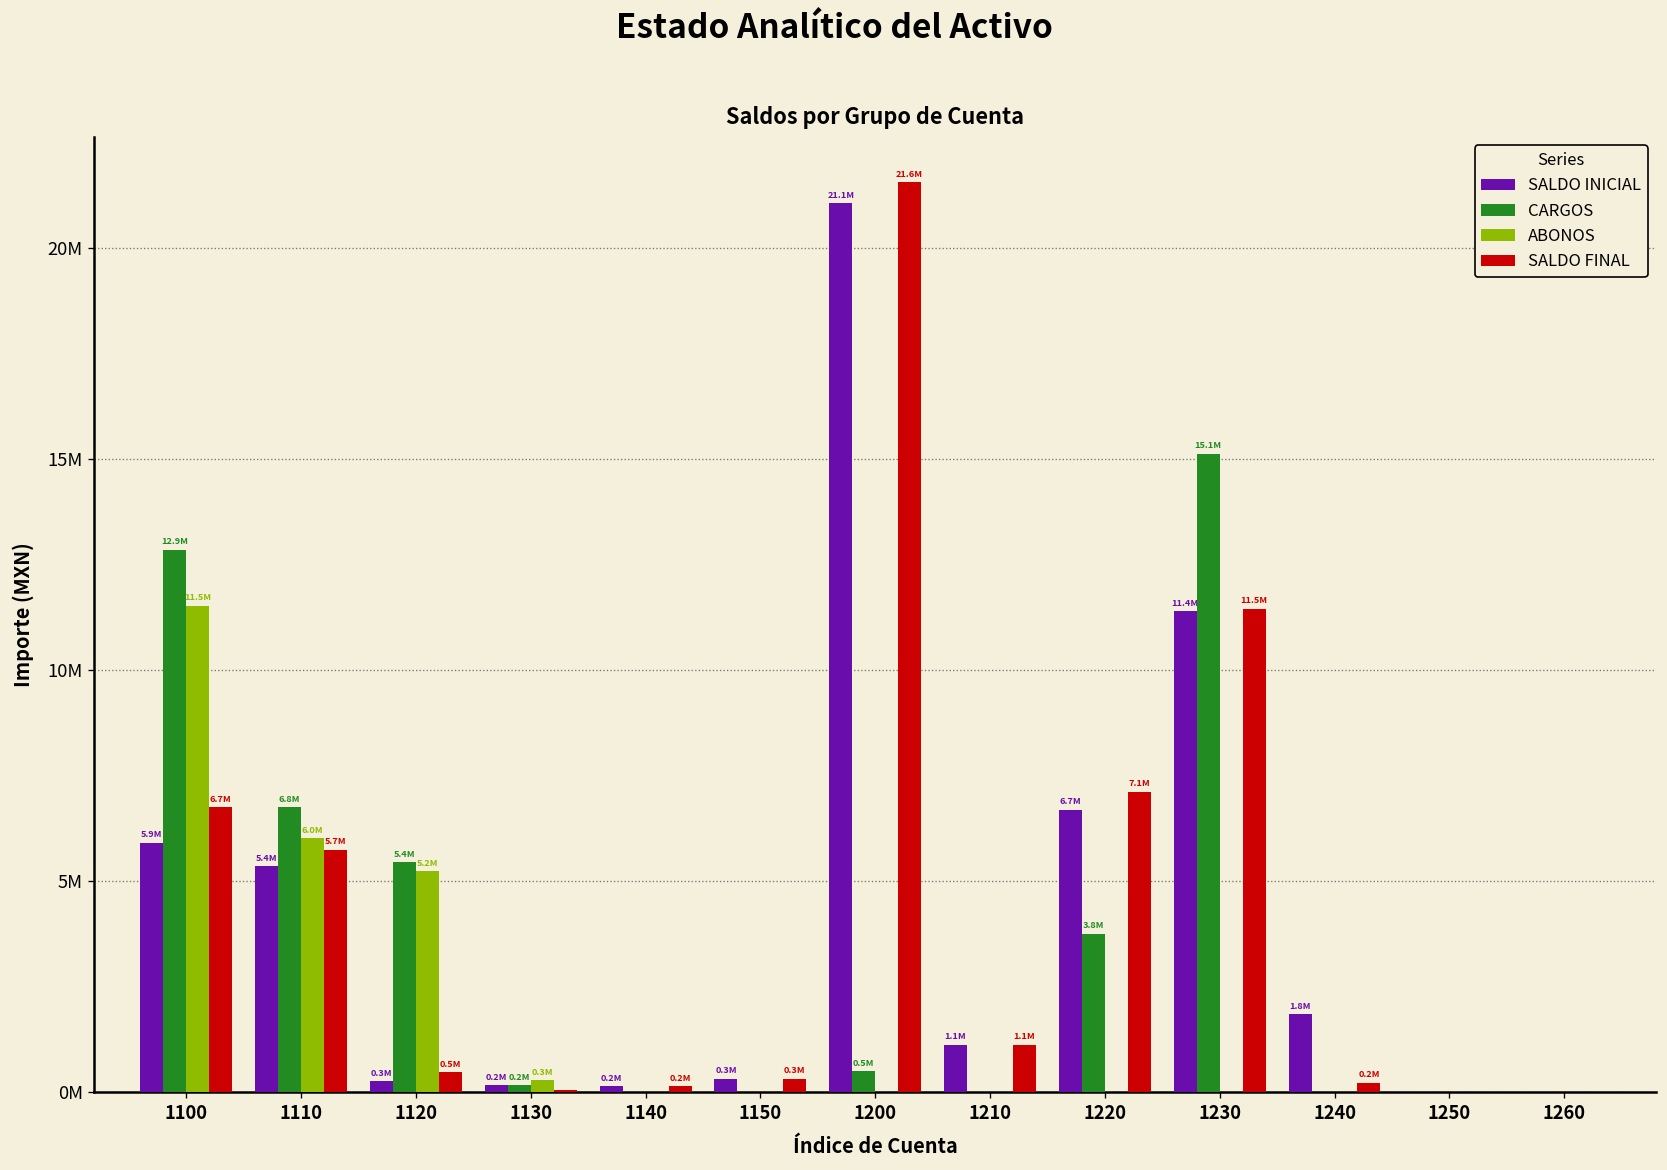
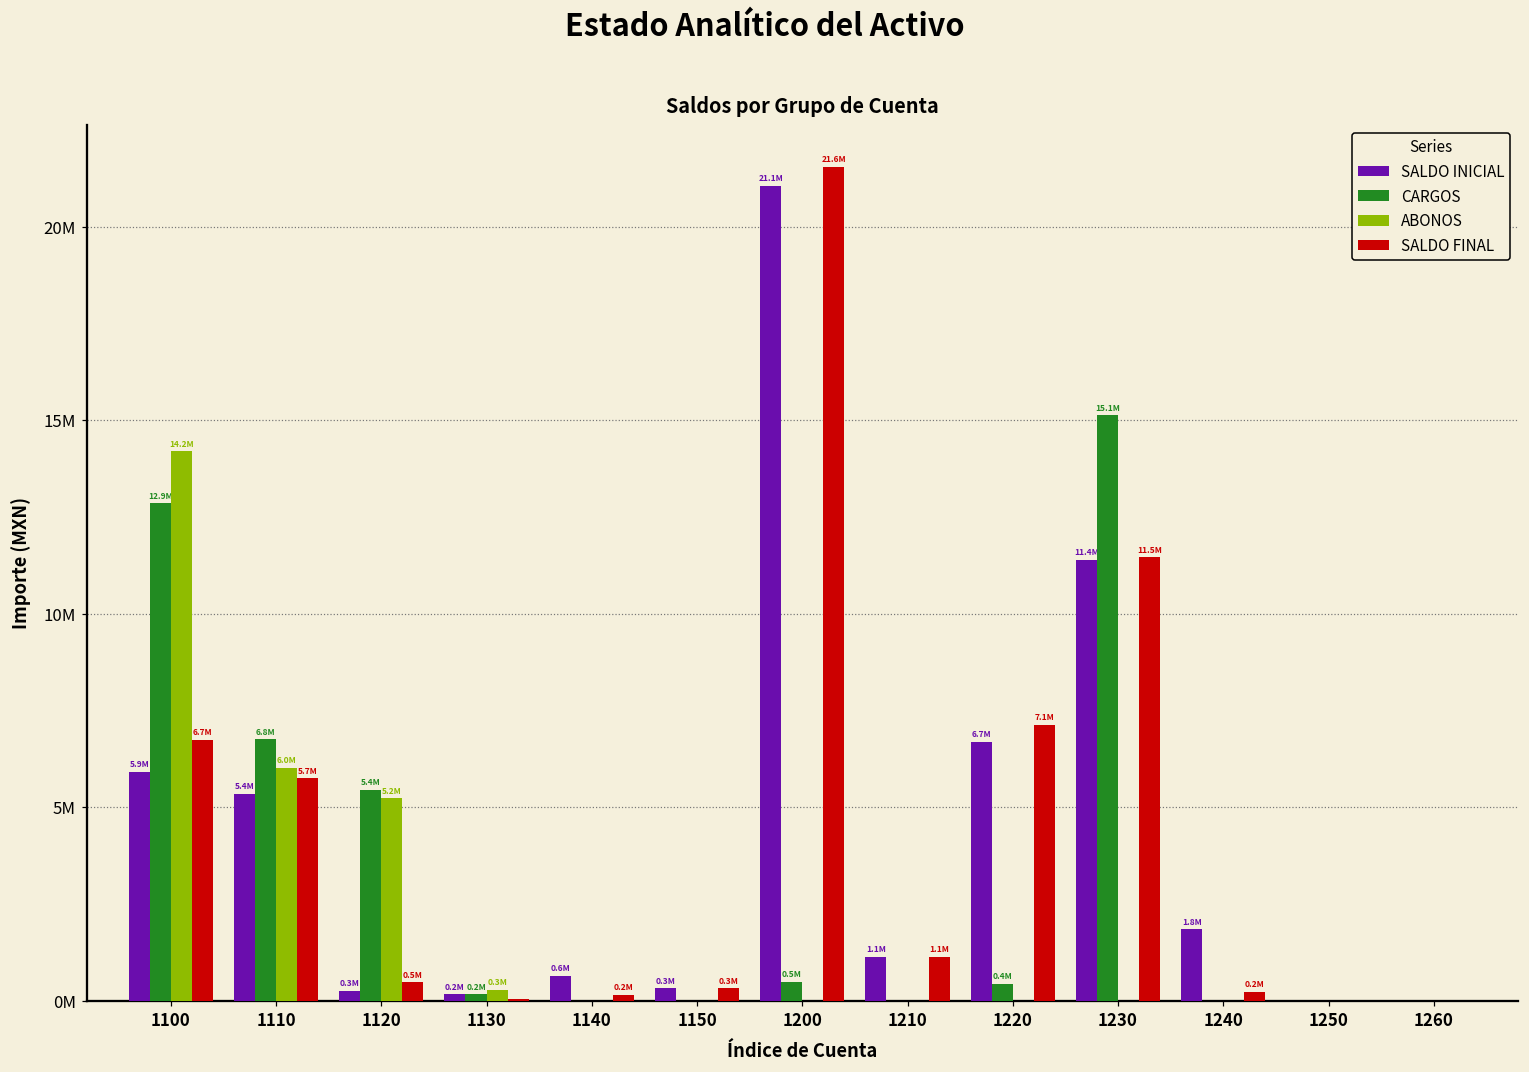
  {
    "SALDO INICIAL": {
      "1100": "5.9M",
      "1110": "5.4M",
      "1120": "0.3M",
      "1130": "0.2M",
-     "1140": "0.2M",
+     "1140": "0.6M",
      "1150": "0.3M",
      "1200": "21.1M",
      "1210": "1.1M",
      "1220": "6.7M",
      "1230": "11.4M",
      "1240": "1.8M"
    },
    "CARGOS": {
      "1100": "12.9M",
      "1110": "6.8M",
      "1120": "5.4M",
      "1130": "0.2M",
      "1200": "0.5M",
-     "1220": "3.8M",
+     "1220": "0.4M",
      "1230": "15.1M"
    },
    "ABONOS": {
-     "1100": "11.5M",
+     "1100": "14.2M",
      "1110": "6.0M",
      "1120": "5.2M",
      "1130": "0.3M"
    },
    "SALDO FINAL": {
      "1100": "6.7M",
      "1110": "5.7M",
      "1120": "0.5M",
      "1140": "0.2M",
      "1150": "0.3M",
      "1200": "21.6M",
      "1210": "1.1M",
      "1220": "7.1M",
      "1230": "11.5M",
      "1240": "0.2M"
    }
  }
